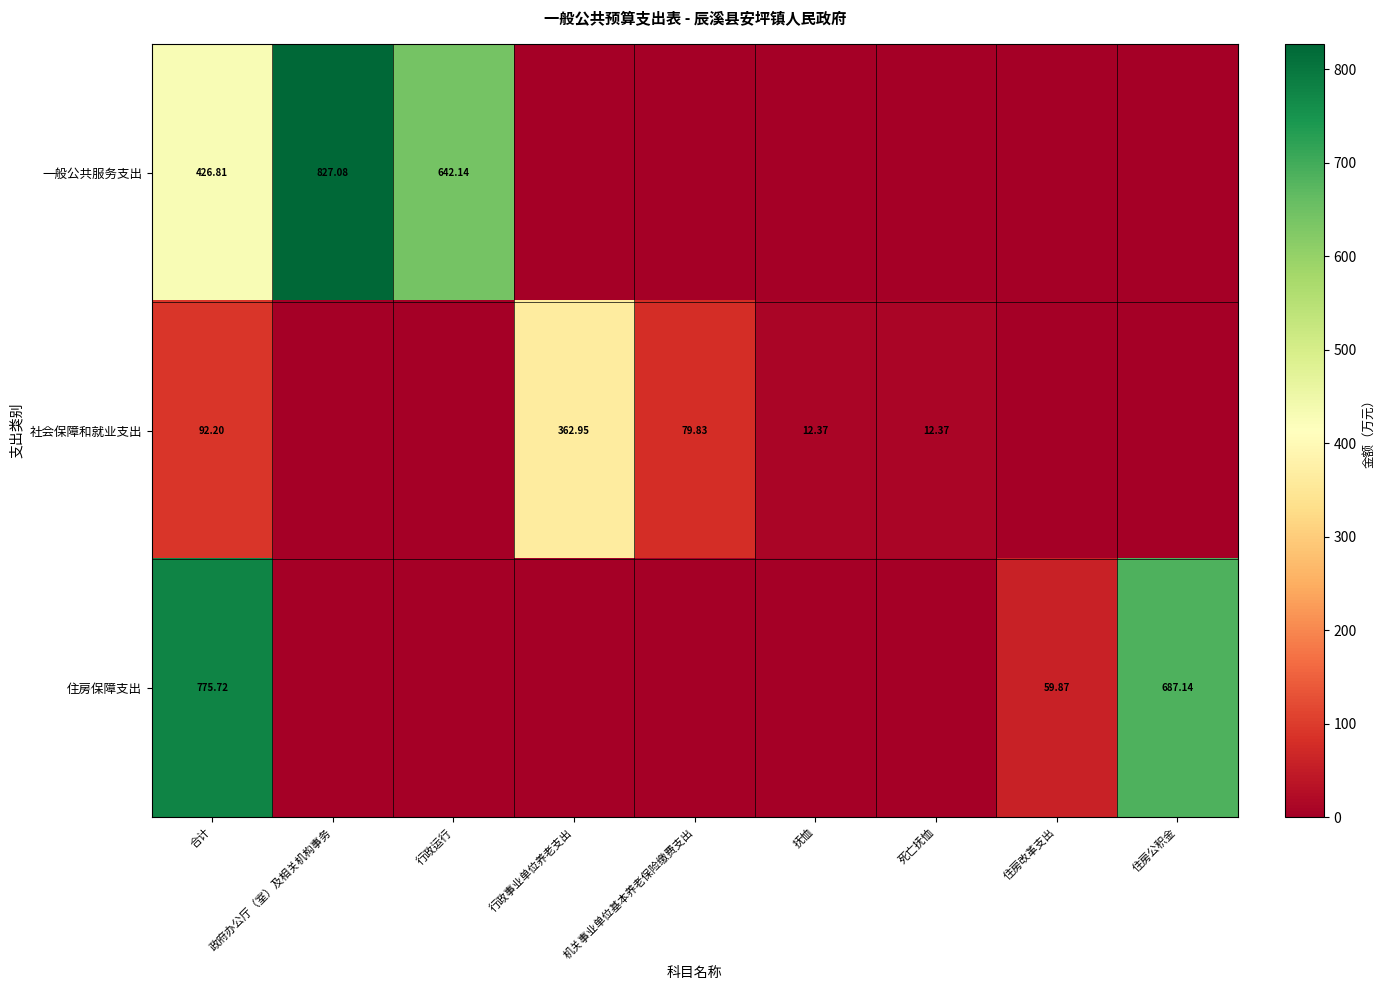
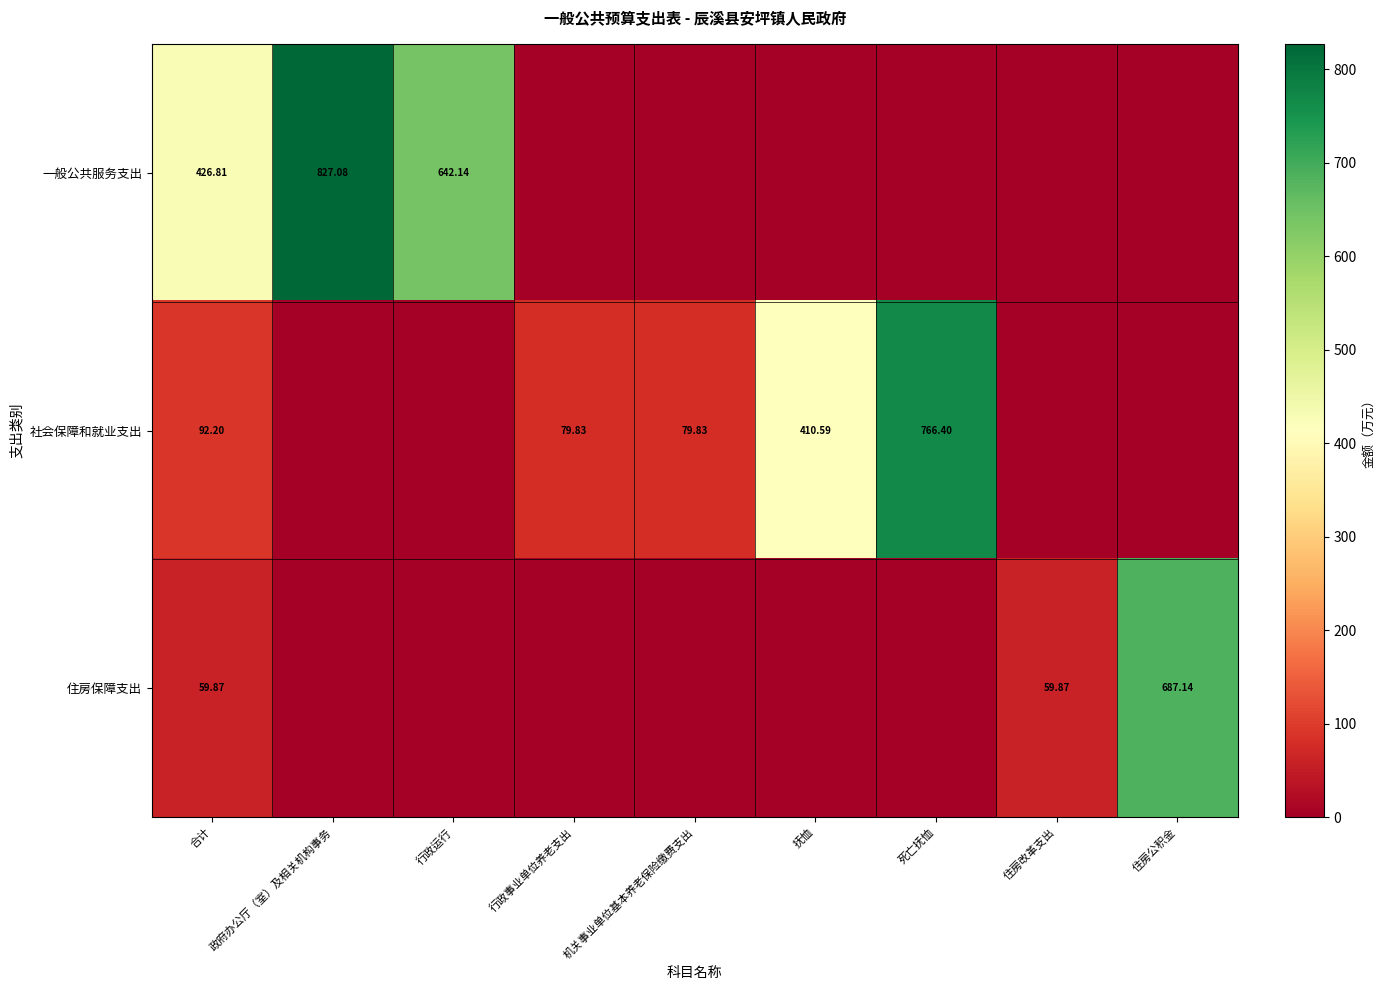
  {
    "一般公共服务支出": {
      "合计": 426.81,
      "政府办公厅（室）及相关机构事务": 827.08,
      "行政运行": 642.14
    },
    "社会保障和就业支出": {
      "合计": 92.20,
-     "行政事业单位养老支出": 362.95,
+     "行政事业单位养老支出": 79.83,
      "机关事业单位基本养老保险缴费支出": 79.83,
-     "抚恤": 12.37,
-     "死亡抚恤": 12.37
+     "抚恤": 410.59,
+     "死亡抚恤": 766.40
    },
    "住房保障支出": {
-     "合计": 775.72,
+     "合计": 59.87,
      "住房改革支出": 59.87,
      "住房公积金": 687.14
    }
  }
